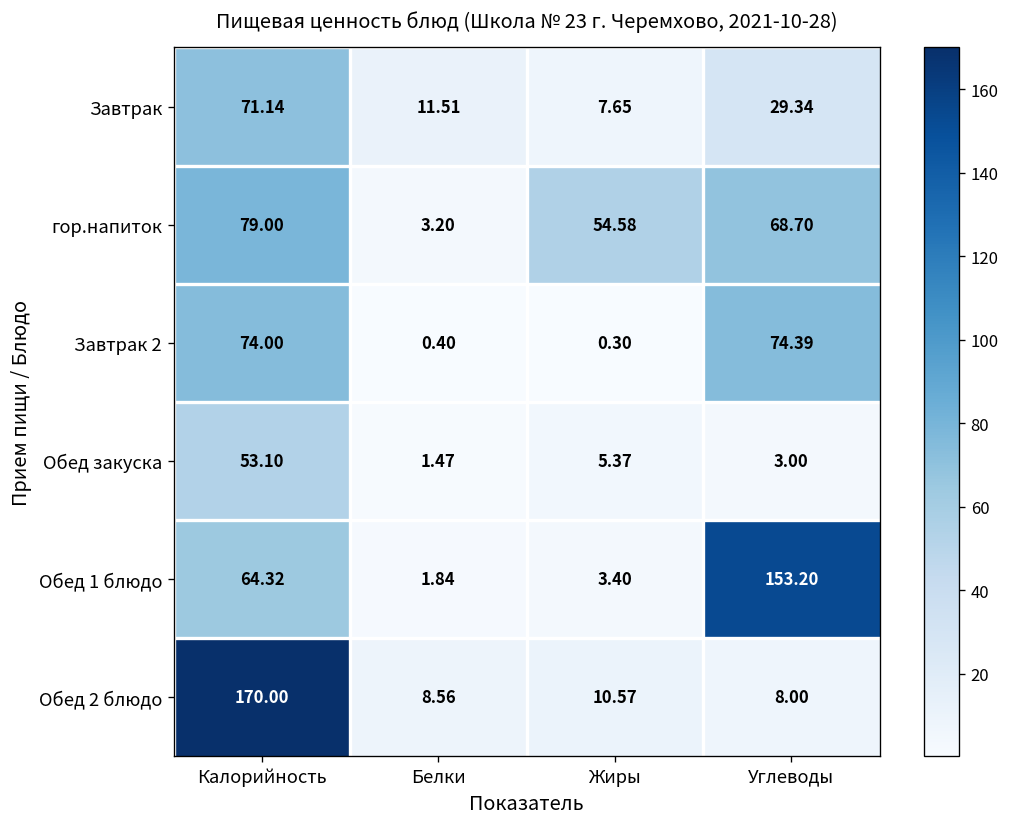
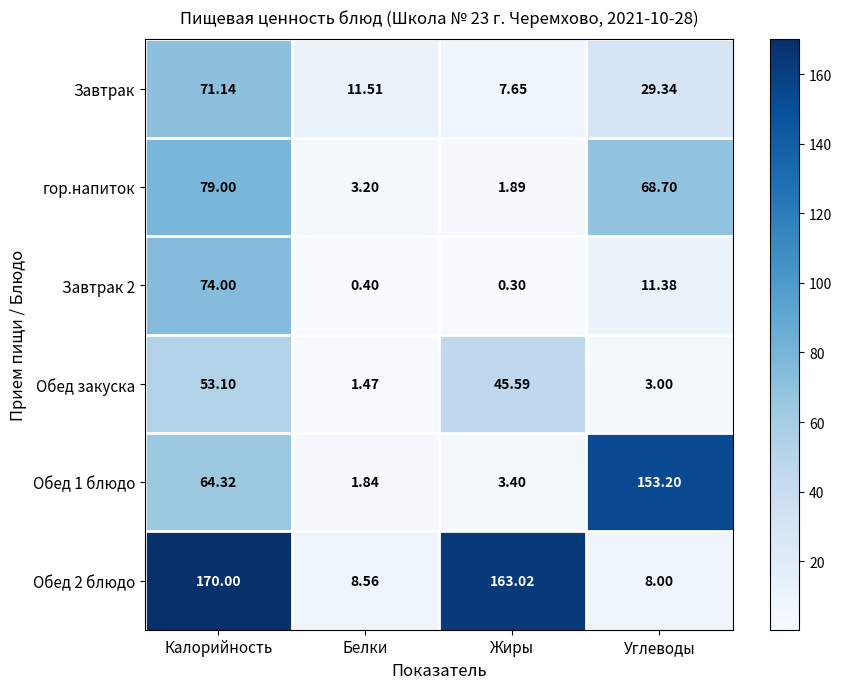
  {
    "Завтрак": {
      "Калорийность": 71.14,
      "Белки": 11.51,
      "Жиры": 7.65,
      "Углеводы": 29.34
    },
    "гор.напиток": {
      "Калорийность": 79.00,
      "Белки": 3.20,
-     "Жиры": 54.58,
+     "Жиры": 1.89,
      "Углеводы": 68.70
    },
    "Завтрак 2": {
      "Калорийность": 74.00,
      "Белки": 0.40,
      "Жиры": 0.30,
-     "Углеводы": 74.39
+     "Углеводы": 11.38
    },
    "Обед закуска": {
      "Калорийность": 53.10,
      "Белки": 1.47,
-     "Жиры": 5.37,
+     "Жиры": 45.59,
      "Углеводы": 3.00
    },
    "Обед 1 блюдо": {
      "Калорийность": 64.32,
      "Белки": 1.84,
      "Жиры": 3.40,
      "Углеводы": 153.20
    },
    "Обед 2 блюдо": {
      "Калорийность": 170.00,
      "Белки": 8.56,
-     "Жиры": 10.57,
+     "Жиры": 163.02,
      "Углеводы": 8.00
    }
  }
